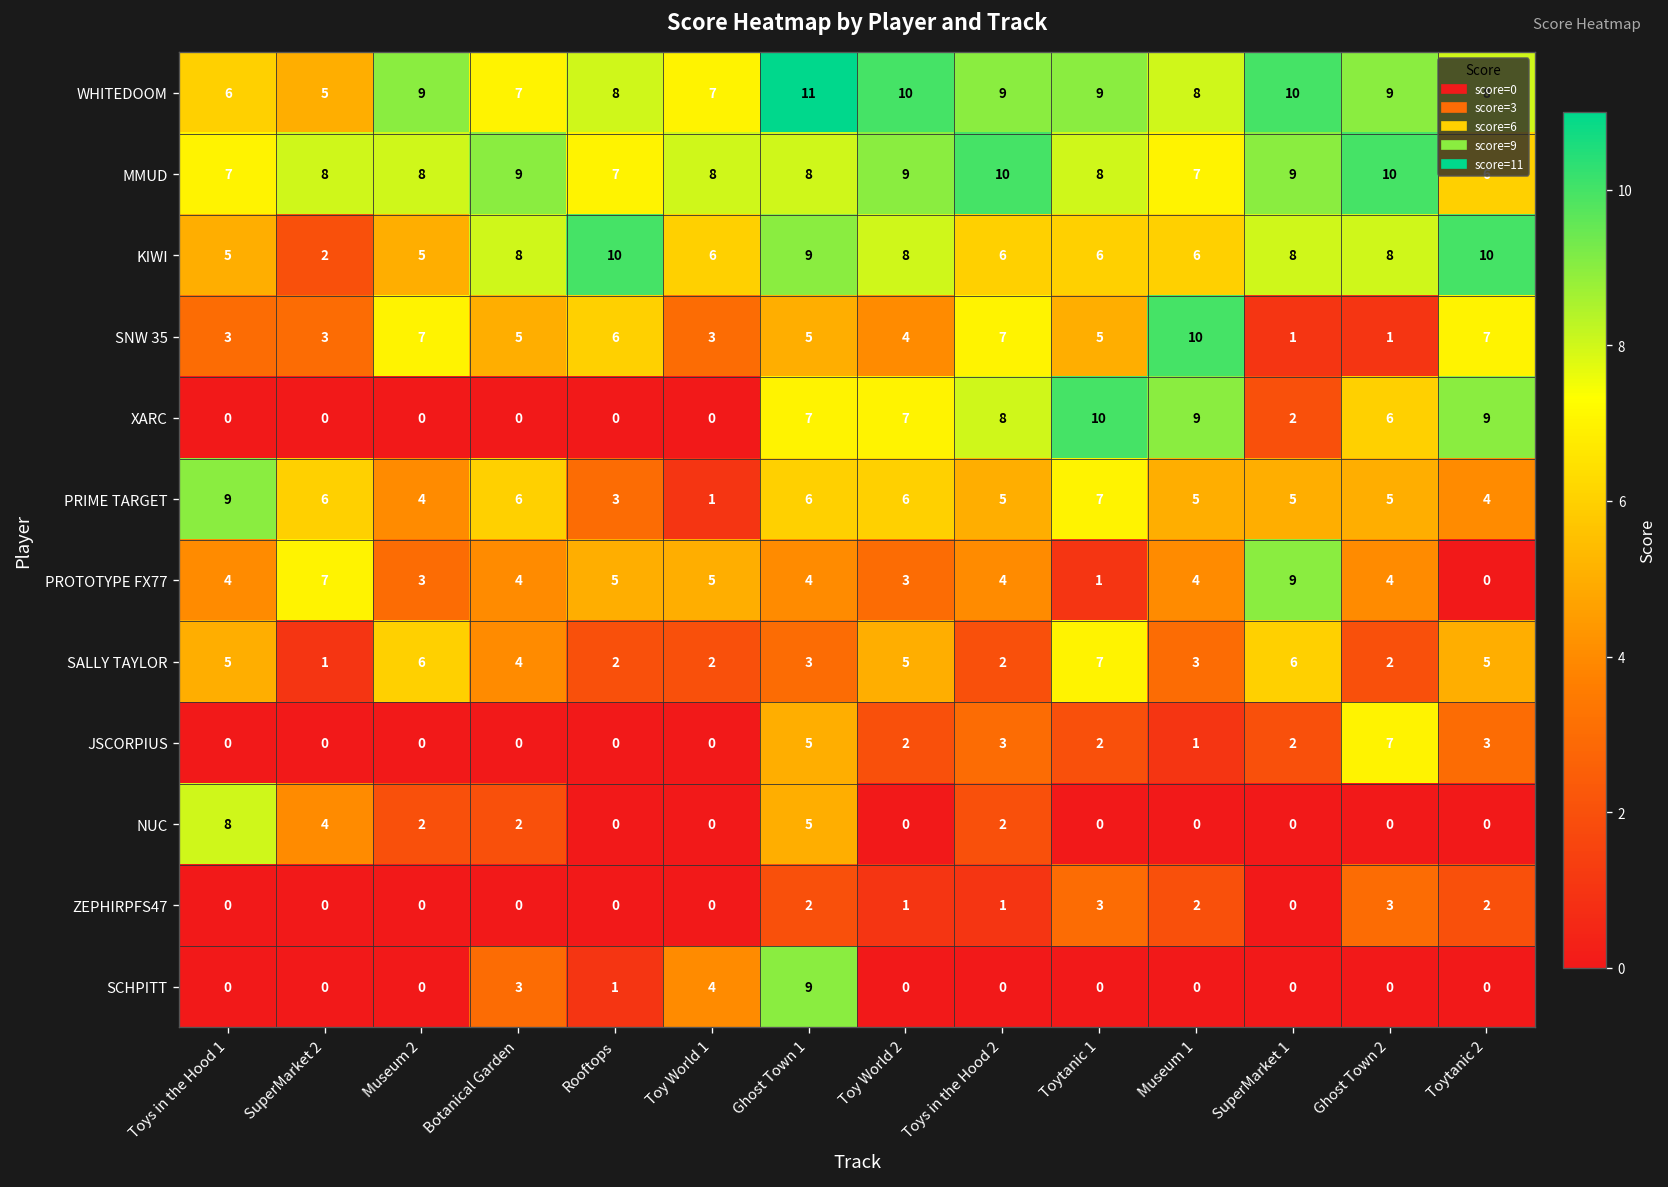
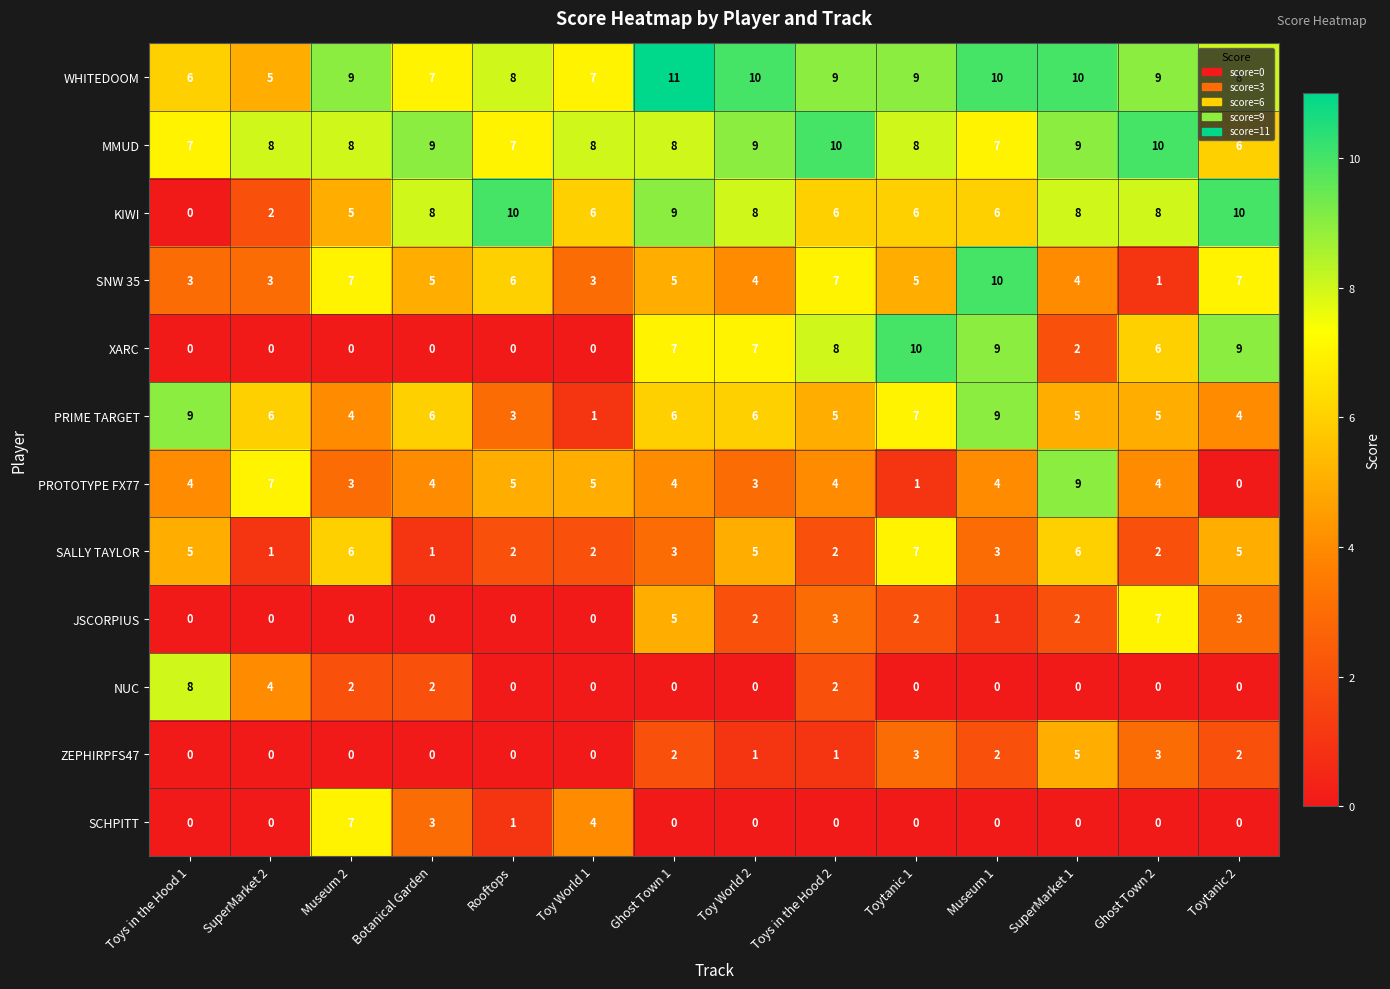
  {
    "WHITEDOOM": {
      "Toys in the Hood 1": 6,
      "SuperMarket 2": 5,
      "Museum 2": 9,
      "Botanical Garden": 7,
      "Rooftops": 8,
      "Toy World 1": 7,
      "Ghost Town 1": 11,
      "Toy World 2": 10,
      "Toys in the Hood 2": 9,
      "Toytanic 1": 9,
-     "Museum 1": 8,
+     "Museum 1": 10,
      "SuperMarket 1": 10,
      "Ghost Town 2": 9
    },
    "MMUD": {
      "Toys in the Hood 1": 7,
      "SuperMarket 2": 8,
      "Museum 2": 8,
      "Botanical Garden": 9,
      "Rooftops": 7,
      "Toy World 1": 8,
      "Ghost Town 1": 8,
      "Toy World 2": 9,
      "Toys in the Hood 2": 10,
      "Toytanic 1": 8,
      "Museum 1": 7,
      "SuperMarket 1": 9,
      "Ghost Town 2": 10
    },
    "KIWI": {
-     "Toys in the Hood 1": 5,
+     "Toys in the Hood 1": 0,
      "SuperMarket 2": 2,
      "Museum 2": 5,
      "Botanical Garden": 8,
      "Rooftops": 10,
      "Toy World 1": 6,
      "Ghost Town 1": 9,
      "Toy World 2": 8,
      "Toys in the Hood 2": 6,
      "Toytanic 1": 6,
      "Museum 1": 6,
      "SuperMarket 1": 8,
      "Ghost Town 2": 8,
      "Toytanic 2": 10
    },
    "SNW 35": {
      "Toys in the Hood 1": 3,
      "SuperMarket 2": 3,
      "Museum 2": 7,
      "Botanical Garden": 5,
      "Rooftops": 6,
      "Toy World 1": 3,
      "Ghost Town 1": 5,
      "Toy World 2": 4,
      "Toys in the Hood 2": 7,
      "Toytanic 1": 5,
      "Museum 1": 10,
-     "SuperMarket 1": 1,
+     "SuperMarket 1": 4,
      "Ghost Town 2": 1,
      "Toytanic 2": 7
    },
    "XARC": {
      "Toys in the Hood 1": 0,
      "SuperMarket 2": 0,
      "Museum 2": 0,
      "Botanical Garden": 0,
      "Rooftops": 0,
      "Toy World 1": 0,
      "Ghost Town 1": 7,
      "Toy World 2": 7,
      "Toys in the Hood 2": 8,
      "Toytanic 1": 10,
      "Museum 1": 9,
      "SuperMarket 1": 2,
      "Ghost Town 2": 6,
      "Toytanic 2": 9
    },
    "PRIME TARGET": {
      "Toys in the Hood 1": 9,
      "SuperMarket 2": 6,
      "Museum 2": 4,
      "Botanical Garden": 6,
      "Rooftops": 3,
      "Toy World 1": 1,
      "Ghost Town 1": 6,
      "Toy World 2": 6,
      "Toys in the Hood 2": 5,
      "Toytanic 1": 7,
-     "Museum 1": 5,
+     "Museum 1": 9,
      "SuperMarket 1": 5,
      "Ghost Town 2": 5,
      "Toytanic 2": 4
    },
    "PROTOTYPE FX77": {
      "Toys in the Hood 1": 4,
      "SuperMarket 2": 7,
      "Museum 2": 3,
      "Botanical Garden": 4,
      "Rooftops": 5,
      "Toy World 1": 5,
      "Ghost Town 1": 4,
      "Toy World 2": 3,
      "Toys in the Hood 2": 4,
      "Toytanic 1": 1,
      "Museum 1": 4,
      "SuperMarket 1": 9,
      "Ghost Town 2": 4,
      "Toytanic 2": 0
    },
    "SALLY TAYLOR": {
      "Toys in the Hood 1": 5,
      "SuperMarket 2": 1,
      "Museum 2": 6,
-     "Botanical Garden": 4,
+     "Botanical Garden": 1,
      "Rooftops": 2,
      "Toy World 1": 2,
      "Ghost Town 1": 3,
      "Toy World 2": 5,
      "Toys in the Hood 2": 2,
      "Toytanic 1": 7,
      "Museum 1": 3,
      "SuperMarket 1": 6,
      "Ghost Town 2": 2,
      "Toytanic 2": 5
    },
    "JSCORPIUS": {
      "Toys in the Hood 1": 0,
      "SuperMarket 2": 0,
      "Museum 2": 0,
      "Botanical Garden": 0,
      "Rooftops": 0,
      "Toy World 1": 0,
      "Ghost Town 1": 5,
      "Toy World 2": 2,
      "Toys in the Hood 2": 3,
      "Toytanic 1": 2,
      "Museum 1": 1,
      "SuperMarket 1": 2,
      "Ghost Town 2": 7,
      "Toytanic 2": 3
    },
    "NUC": {
      "Toys in the Hood 1": 8,
      "SuperMarket 2": 4,
      "Museum 2": 2,
      "Botanical Garden": 2,
      "Rooftops": 0,
      "Toy World 1": 0,
-     "Ghost Town 1": 5,
+     "Ghost Town 1": 0,
      "Toy World 2": 0,
      "Toys in the Hood 2": 2,
      "Toytanic 1": 0,
      "Museum 1": 0,
      "SuperMarket 1": 0,
      "Ghost Town 2": 0,
      "Toytanic 2": 0
    },
    "ZEPHIRPFS47": {
      "Toys in the Hood 1": 0,
      "SuperMarket 2": 0,
      "Museum 2": 0,
      "Botanical Garden": 0,
      "Rooftops": 0,
      "Toy World 1": 0,
      "Ghost Town 1": 2,
      "Toy World 2": 1,
      "Toys in the Hood 2": 1,
      "Toytanic 1": 3,
      "Museum 1": 2,
-     "SuperMarket 1": 0,
+     "SuperMarket 1": 5,
      "Ghost Town 2": 3,
      "Toytanic 2": 2
    },
    "SCHPITT": {
      "Toys in the Hood 1": 0,
      "SuperMarket 2": 0,
-     "Museum 2": 0,
+     "Museum 2": 7,
      "Botanical Garden": 3,
      "Rooftops": 1,
      "Toy World 1": 4,
-     "Ghost Town 1": 9,
+     "Ghost Town 1": 0,
      "Toy World 2": 0,
      "Toys in the Hood 2": 0,
      "Toytanic 1": 0,
      "Museum 1": 0,
      "SuperMarket 1": 0,
      "Ghost Town 2": 0,
      "Toytanic 2": 0
    }
  }
